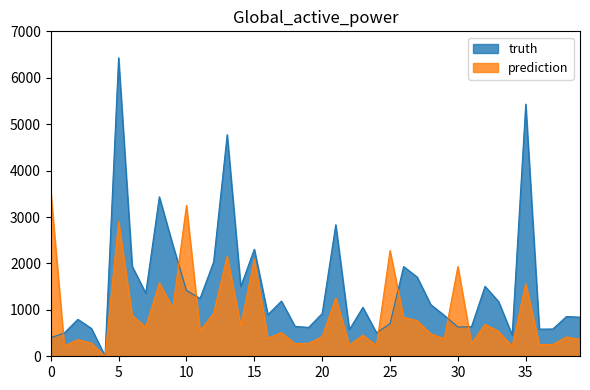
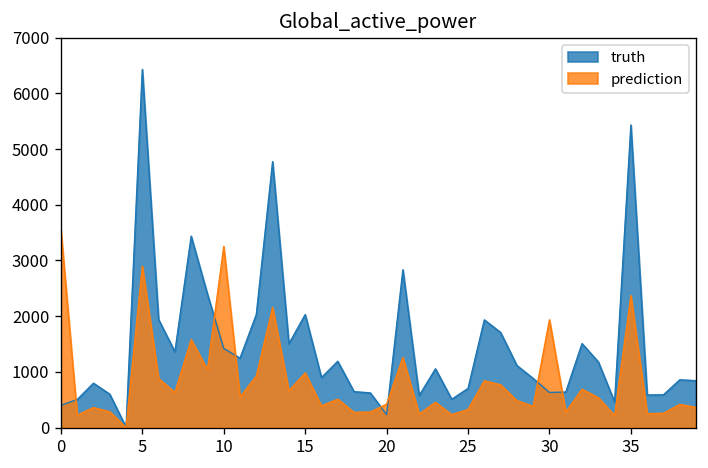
  {
    "truth": {
      "0": 400,
      "5": 6400,
      "10": 1400,
-     "15": 2300,
-     "20": 900,
+     "15": 2000,
+     "20": 200,
      "25": 700,
      "30": 600,
      "35": 5400
    },
    "prediction": {
      "0": 3600,
      "5": 2900,
      "10": 3300,
-     "15": 2100,
+     "15": 1000,
      "20": 400,
-     "25": 2300,
+     "25": 300,
      "30": 1900,
-     "35": 1600
+     "35": 2400
    }
  }
